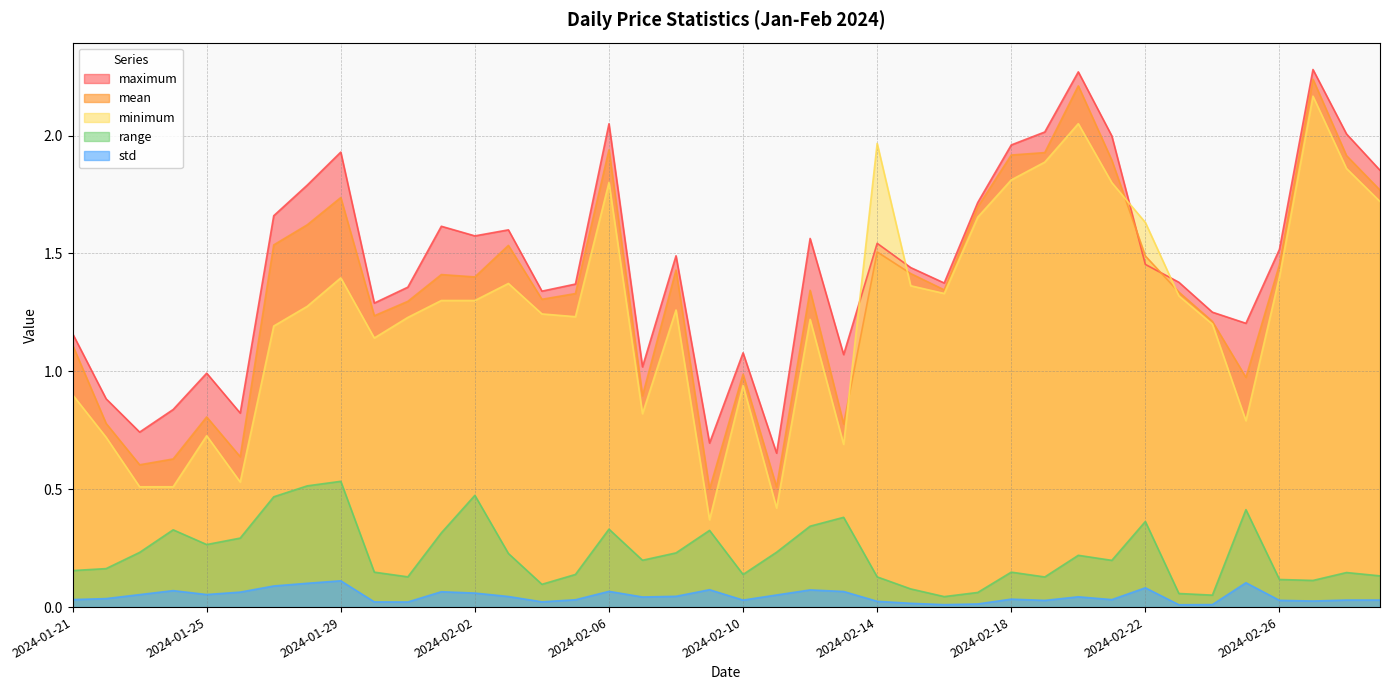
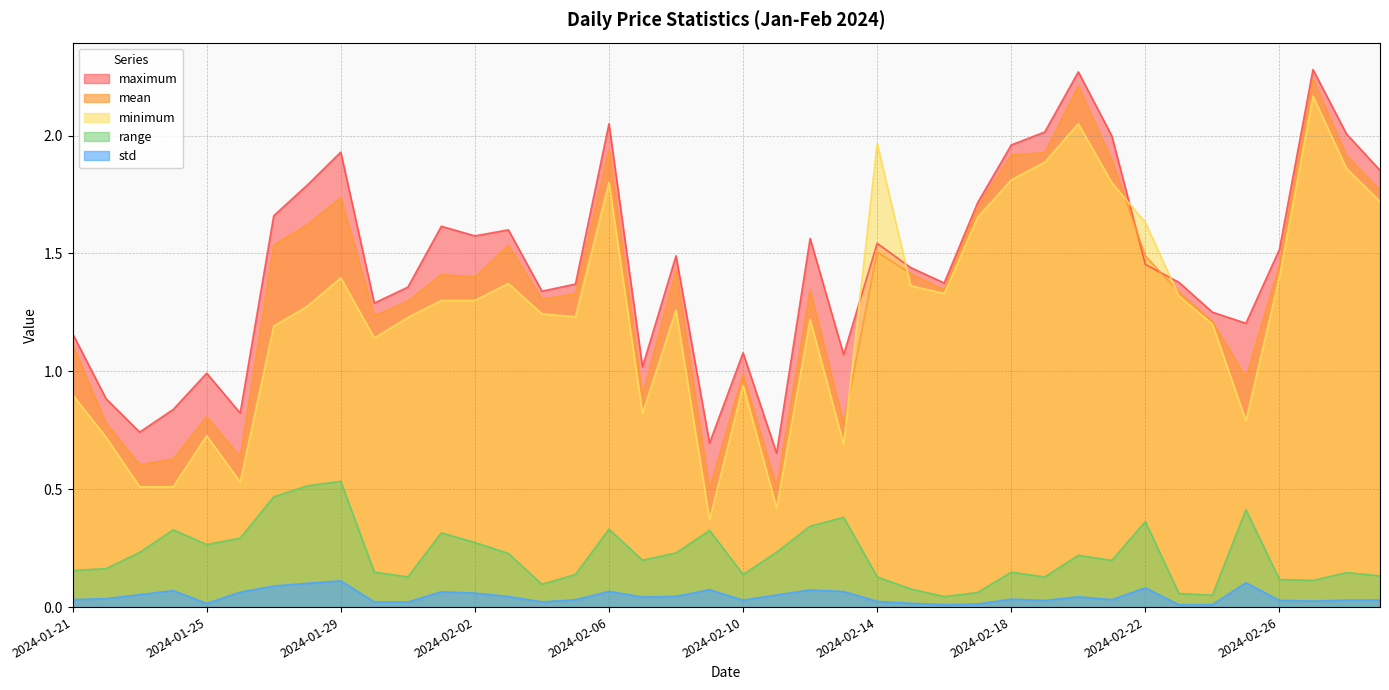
  {
    "maximum": {
      "2024-01-21": 1.16,
      "2024-01-25": 0.99,
      "2024-01-29": 1.93,
      "2024-02-02": 1.57,
      "2024-02-06": 2.05,
      "2024-02-10": 1.08,
      "2024-02-14": 1.54,
      "2024-02-18": 1.96,
      "2024-02-22": 1.45,
      "2024-02-26": 1.52
    },
    "mean": {
      "2024-01-21": 1.11,
      "2024-01-25": 0.81,
      "2024-01-29": 1.74,
      "2024-02-02": 1.40,
      "2024-02-06": 1.94,
      "2024-02-10": 0.99,
      "2024-02-14": 1.51,
      "2024-02-18": 1.92,
      "2024-02-22": 1.49,
      "2024-02-26": 1.45
    },
    "minimum": {
      "2024-01-21": 0.90,
      "2024-01-25": 0.73,
      "2024-01-29": 1.40,
      "2024-02-02": 1.30,
      "2024-02-06": 1.80,
      "2024-02-10": 0.94,
      "2024-02-14": 1.97,
      "2024-02-18": 1.81,
      "2024-02-22": 1.63,
      "2024-02-26": 1.40
    },
    "range": {
      "2024-01-21": 0.15,
      "2024-01-25": 0.27,
      "2024-01-29": 0.53,
-     "2024-02-02": 0.47,
+     "2024-02-02": 0.27,
      "2024-02-06": 0.33,
      "2024-02-10": 0.14,
      "2024-02-14": 0.13,
      "2024-02-18": 0.15,
      "2024-02-22": 0.36,
      "2024-02-26": 0.12
    },
    "std": {
      "2024-01-21": 0.03,
-     "2024-01-25": 0.05,
+     "2024-01-25": 0.02,
      "2024-01-29": 0.11,
      "2024-02-02": 0.06,
      "2024-02-06": 0.07,
      "2024-02-10": 0.03,
      "2024-02-14": 0.02,
      "2024-02-18": 0.03,
      "2024-02-22": 0.08,
      "2024-02-26": 0.03
    }
  }
